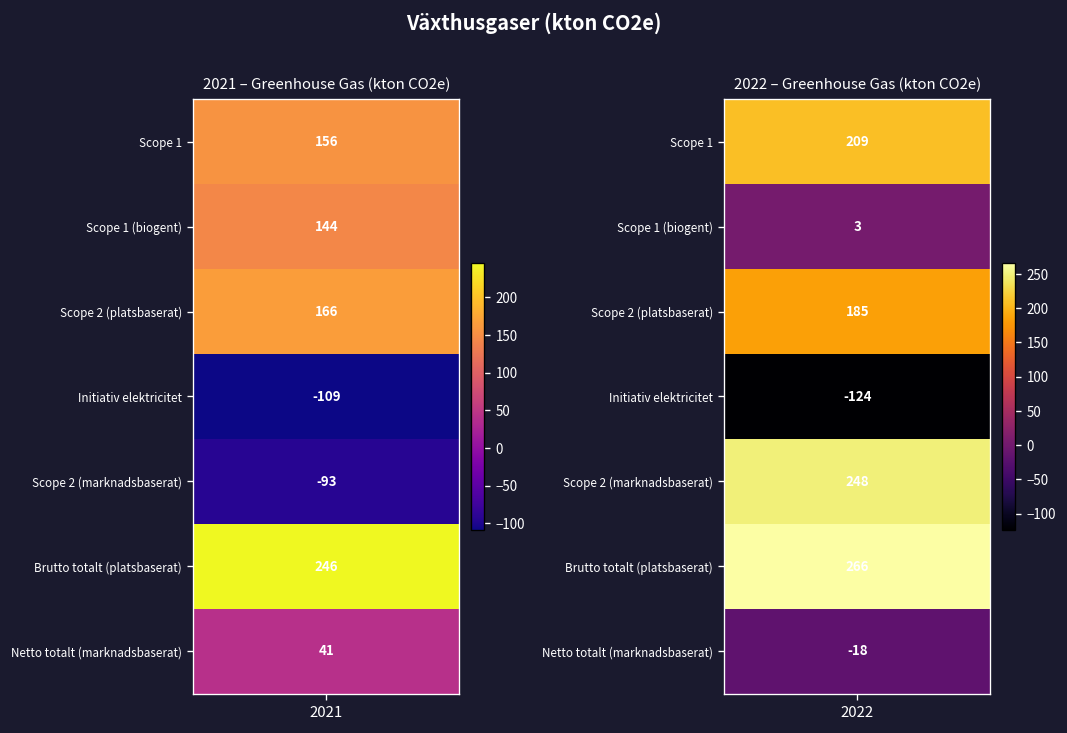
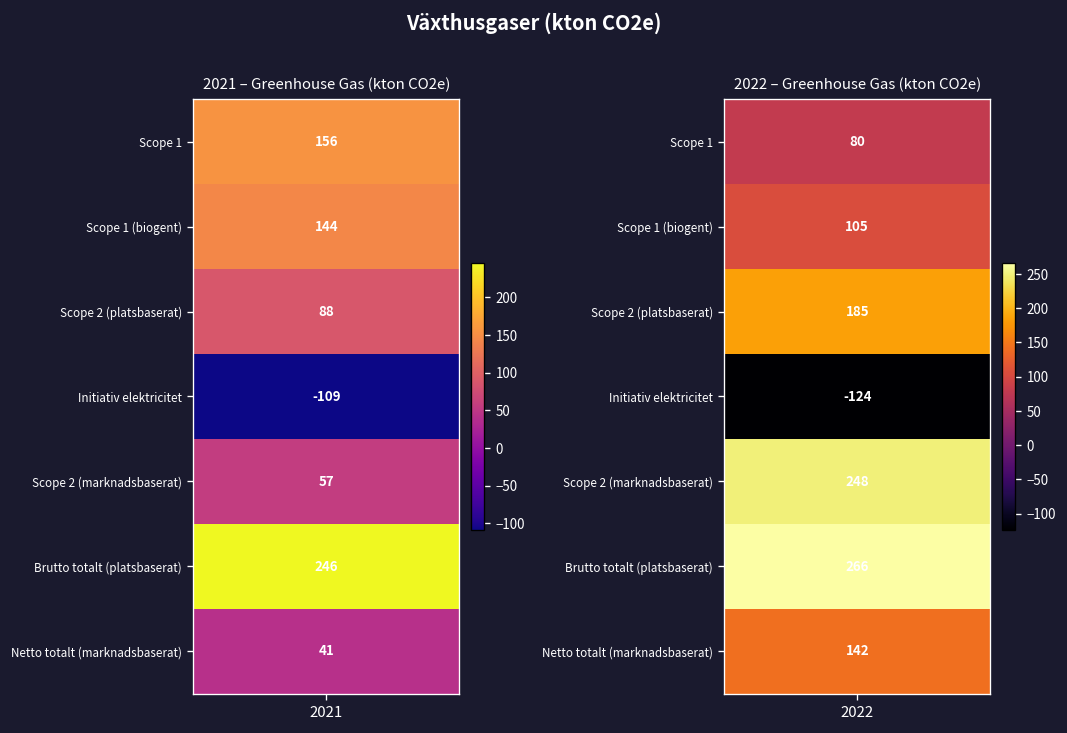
  {
    "2021 – Greenhouse Gas (kton CO2e)": {
      "Scope 1": {
        "2021": 156
      },
      "Scope 1 (biogent)": {
        "2021": 144
      },
      "Scope 2 (platsbaserat)": {
-       "2021": 166
+       "2021": 88
      },
      "Initiativ elektricitet": {
        "2021": -109
      },
      "Scope 2 (marknadsbaserat)": {
-       "2021": -93
+       "2021": 57
      },
      "Brutto totalt (platsbaserat)": {
        "2021": 246
      },
      "Netto totalt (marknadsbaserat)": {
        "2021": 41
      }
    },
    "2022 – Greenhouse Gas (kton CO2e)": {
      "Scope 1": {
-       "2022": 209
+       "2022": 80
      },
      "Scope 1 (biogent)": {
-       "2022": 3
+       "2022": 105
      },
      "Scope 2 (platsbaserat)": {
        "2022": 185
      },
      "Initiativ elektricitet": {
        "2022": -124
      },
      "Scope 2 (marknadsbaserat)": {
        "2022": 248
      },
      "Brutto totalt (platsbaserat)": {
        "2022": 266
      },
      "Netto totalt (marknadsbaserat)": {
-       "2022": -18
+       "2022": 142
      }
    }
  }
